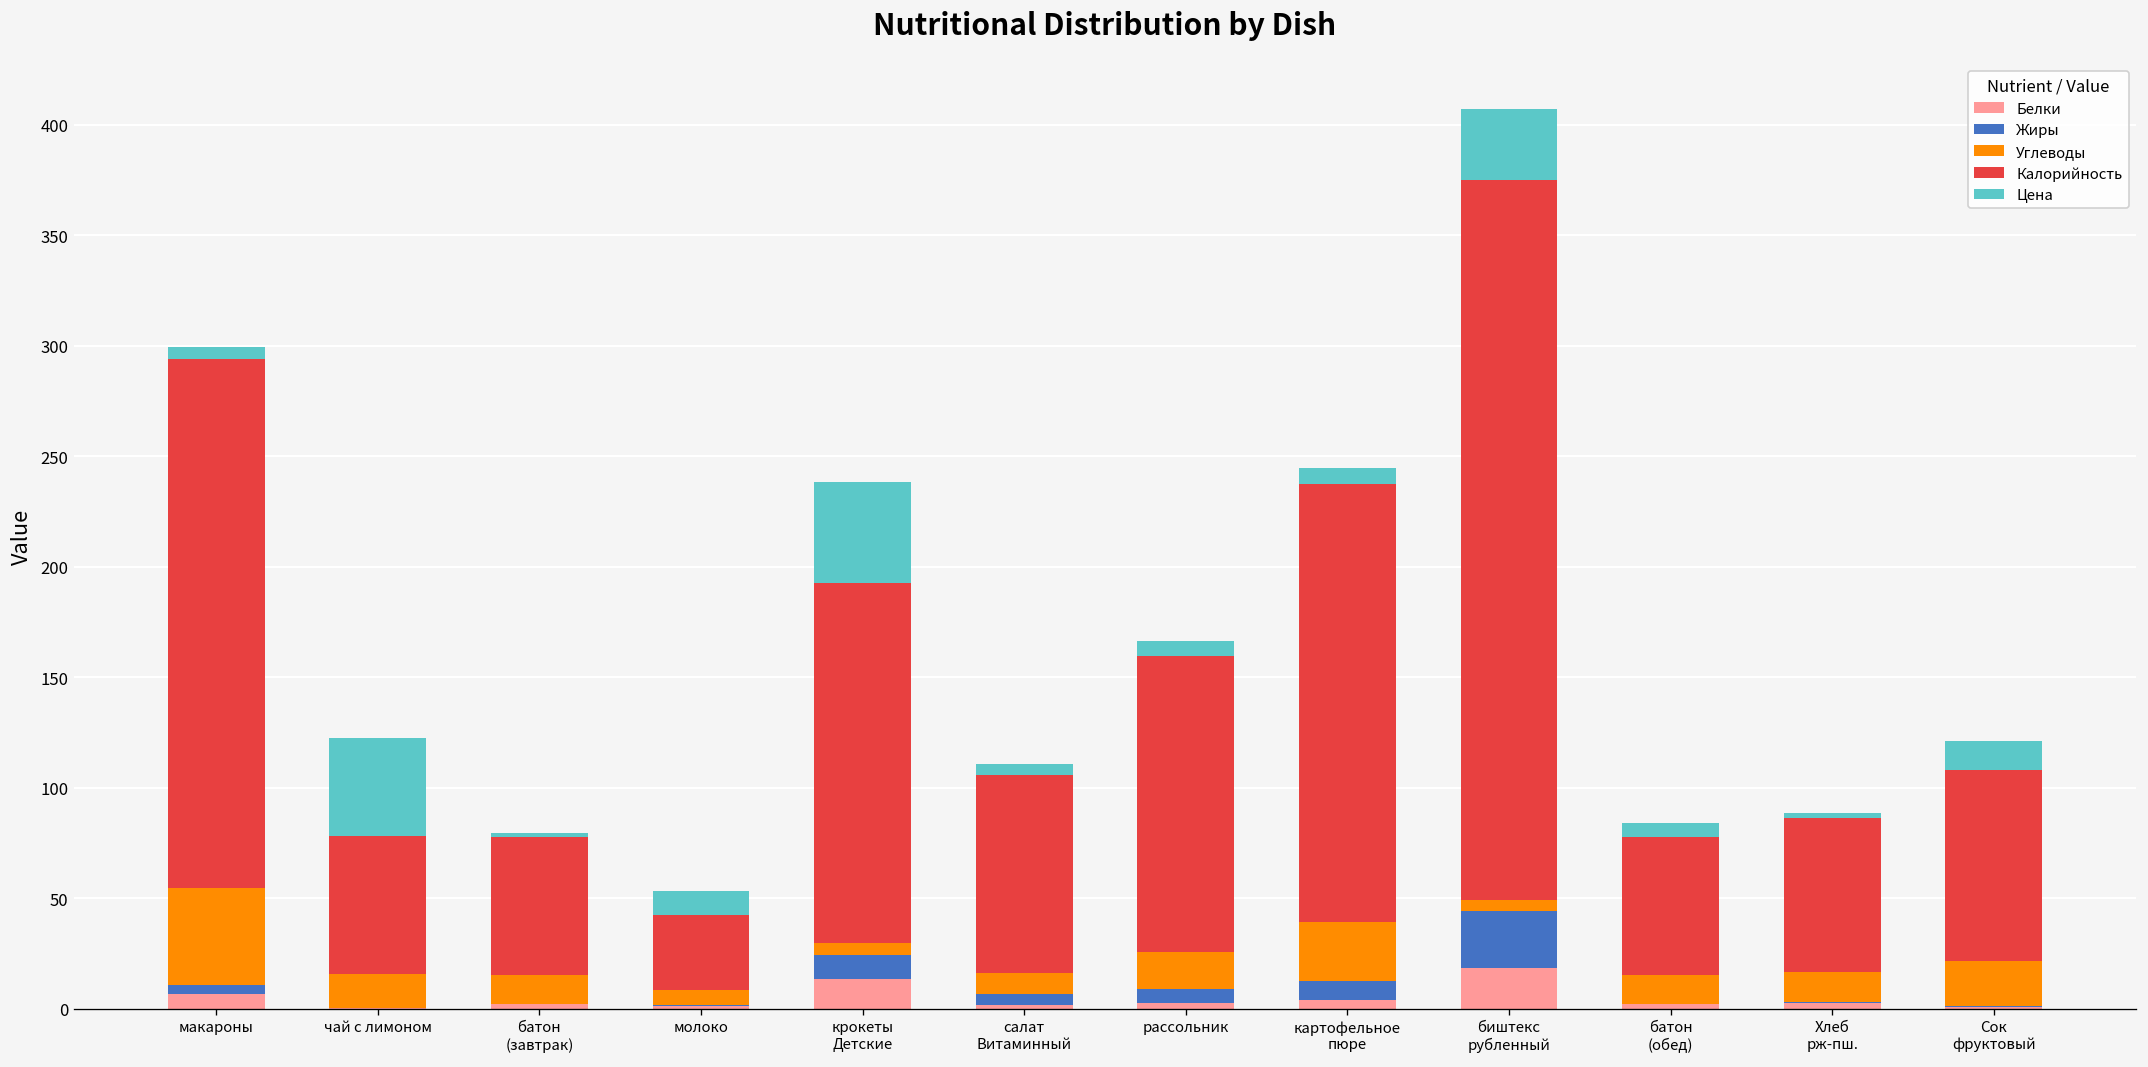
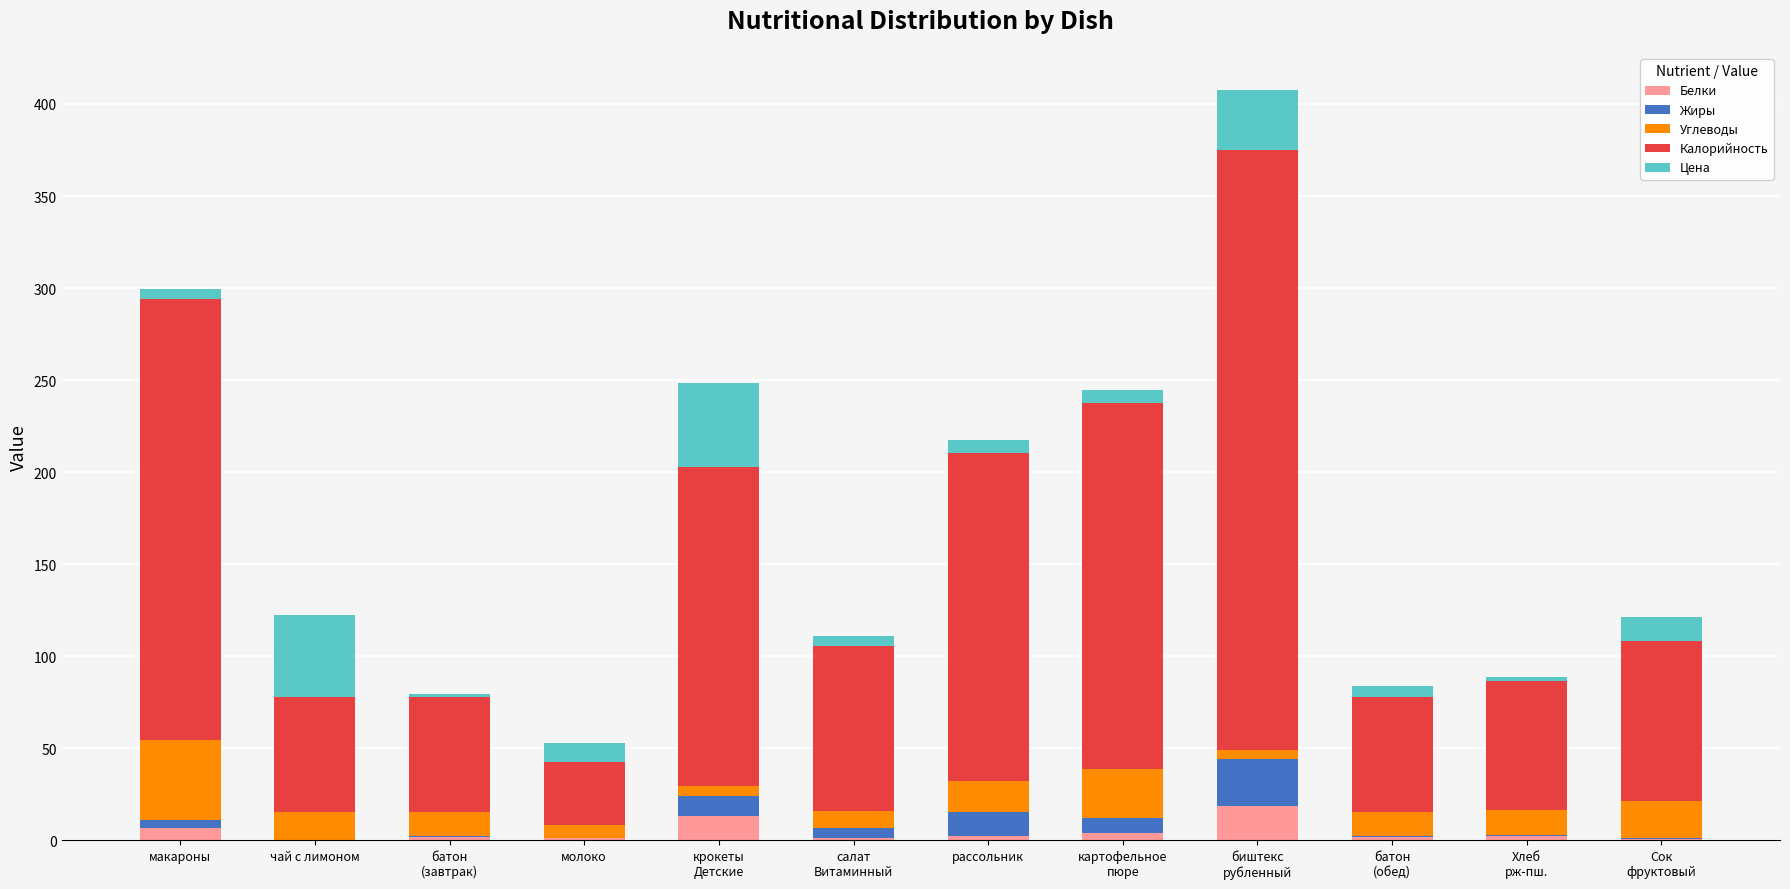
  {
    "Белки": {
      "макароны": 7,
      "батон (завтрак)": 2,
      "крокеты Детские": 13,
      "салат Витаминный": 2,
      "рассольник": 3,
      "картофельное пюре": 4,
      "биштекс рубленный": 19,
      "батон (обед)": 2,
      "Хлеб рж-пш.": 3
    },
    "Жиры": {
      "макароны": 4,
      "крокеты Детские": 11,
      "салат Витаминный": 5,
-     "рассольник": 6,
+     "рассольник": 13,
      "картофельное пюре": 8,
      "биштекс рубленный": 26
    },
    "Углеводы": {
      "макароны": 44,
      "чай с лимоном": 15,
      "батон (завтрак)": 13,
      "молоко": 7,
      "крокеты Детские": 5,
      "салат Витаминный": 9,
      "рассольник": 17,
      "картофельное пюре": 27,
      "биштекс рубленный": 5,
      "батон (обед)": 13,
      "Хлеб рж-пш.": 14,
      "Сок фруктовый": 20
    },
    "Калорийность": {
      "макароны": 239,
      "чай с лимоном": 62,
      "батон (завтрак)": 63,
      "молоко": 34,
-     "крокеты Детские": 163,
+     "крокеты Детские": 173,
      "салат Витаминный": 90,
-     "рассольник": 134,
+     "рассольник": 178,
      "картофельное пюре": 199,
      "биштекс рубленный": 326,
      "батон (обед)": 63,
      "Хлеб рж-пш.": 70,
      "Сок фруктовый": 87
    },
    "Цена": {
      "макароны": 5,
      "чай с лимоном": 45,
      "батон (завтрак)": 1,
      "молоко": 11,
      "крокеты Детские": 46,
      "салат Витаминный": 5,
      "рассольник": 7,
      "картофельное пюре": 7,
      "биштекс рубленный": 32,
      "батон (обед)": 6,
      "Хлеб рж-пш.": 2,
      "Сок фруктовый": 13
    }
  }
